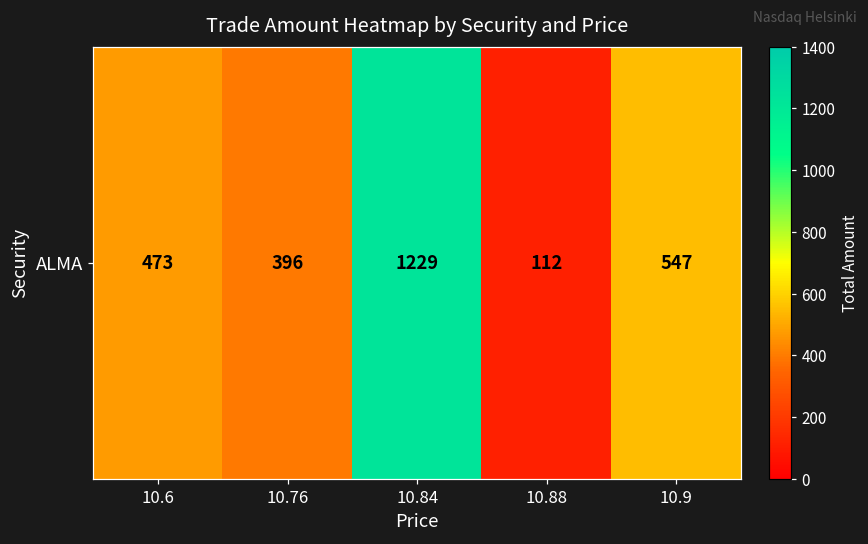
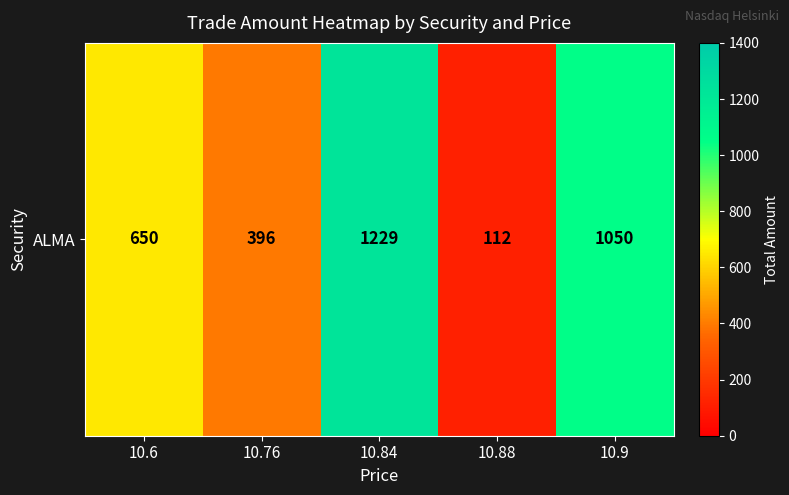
  {
    "ALMA": {
-     "10.6": 473,
+     "10.6": 650,
      "10.76": 396,
      "10.84": 1229,
      "10.88": 112,
-     "10.9": 547
+     "10.9": 1050
    }
  }
